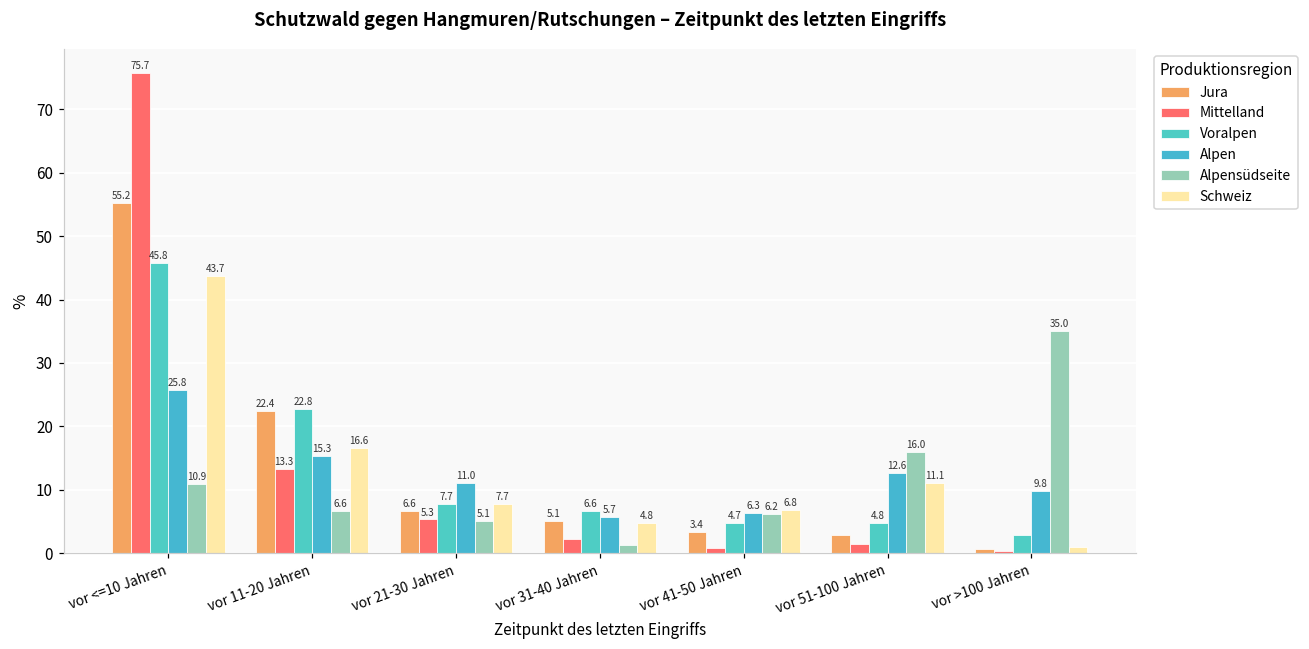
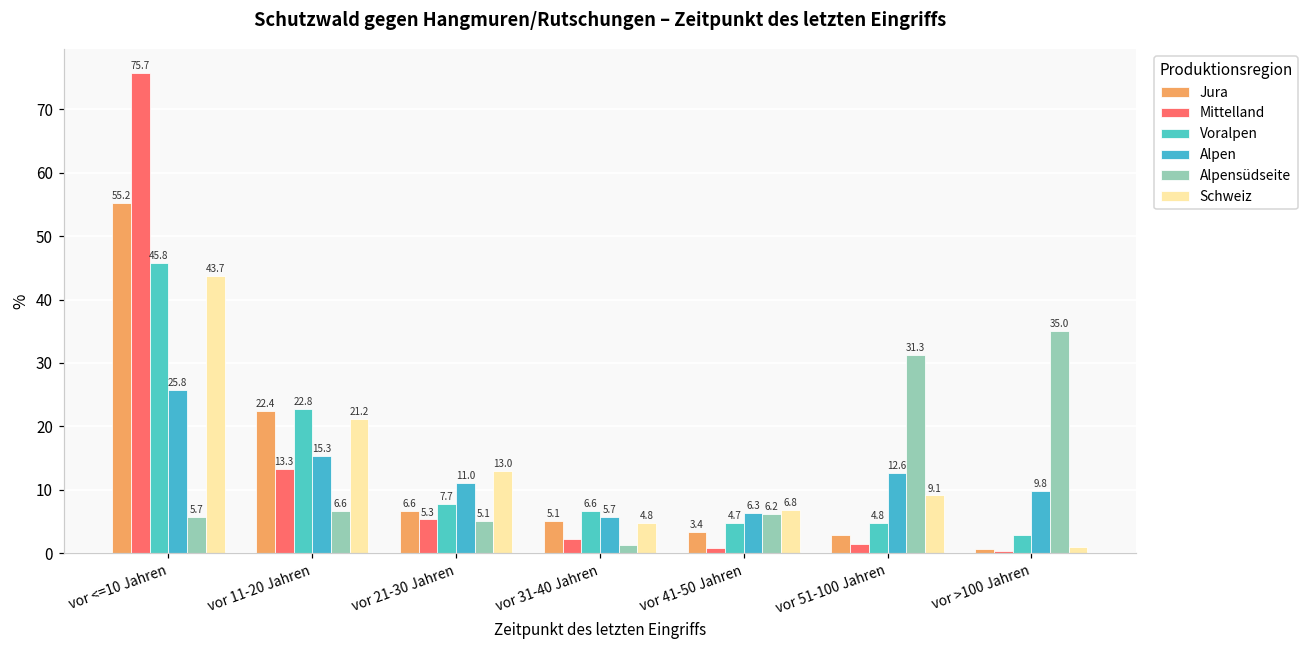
  {
    "Alpensüdseite": {
-     "vor <=10 Jahren": 10.9,
+     "vor <=10 Jahren": 5.7,
      "vor 11-20 Jahren": 6.6,
      "vor 21-30 Jahren": 5.1,
      "vor 41-50 Jahren": 6.2,
-     "vor 51-100 Jahren": 16.0,
+     "vor 51-100 Jahren": 31.3,
      "vor >100 Jahren": 35.0
    },
    "Schweiz": {
      "vor <=10 Jahren": 43.7,
-     "vor 11-20 Jahren": 16.6,
-     "vor 21-30 Jahren": 7.7,
+     "vor 11-20 Jahren": 21.2,
+     "vor 21-30 Jahren": 13.0,
      "vor 31-40 Jahren": 4.8,
      "vor 41-50 Jahren": 6.8,
-     "vor 51-100 Jahren": 11.1
+     "vor 51-100 Jahren": 9.1
    }
  }
